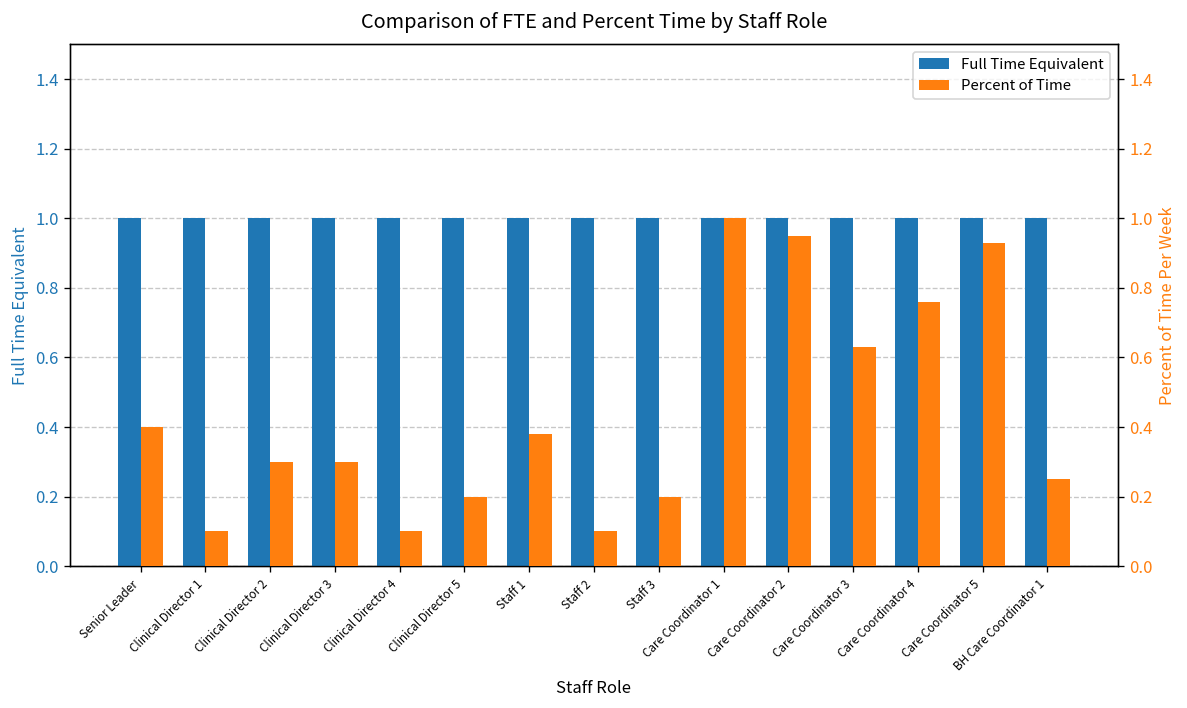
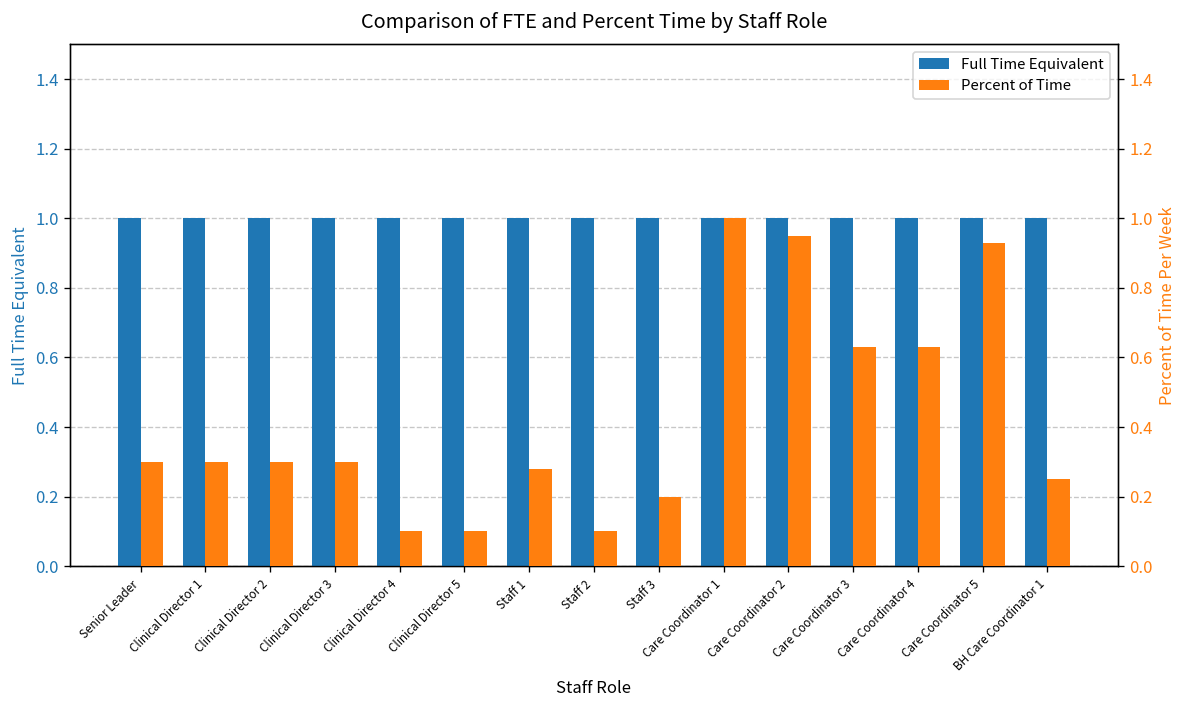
  {
    "Full Time Equivalent": {
      "Senior Leader": 1.00,
      "Clinical Director 1": 1.00,
      "Clinical Director 2": 1.00,
      "Clinical Director 3": 1.00,
      "Clinical Director 4": 1.00,
      "Clinical Director 5": 1.00,
      "Staff 1": 1.00,
      "Staff 2": 1.00,
      "Staff 3": 1.00,
      "Care Coordinator 1": 1.00,
      "Care Coordinator 2": 1.00,
      "Care Coordinator 3": 1.00,
      "Care Coordinator 4": 1.00,
      "Care Coordinator 5": 1.00,
      "BH Care Coordinator 1": 1.00
    },
    "Percent of Time": {
-     "Senior Leader": 0.4,
-     "Clinical Director 1": 0.1,
+     "Senior Leader": 0.3,
+     "Clinical Director 1": 0.3,
      "Clinical Director 2": 0.30,
      "Clinical Director 3": 0.30,
      "Clinical Director 4": 0.10,
-     "Clinical Director 5": 0.2,
-     "Staff 1": 0.38,
+     "Clinical Director 5": 0.1,
+     "Staff 1": 0.28,
      "Staff 2": 0.10,
      "Staff 3": 0.20,
      "Care Coordinator 1": 1.00,
      "Care Coordinator 2": 0.95,
      "Care Coordinator 3": 0.63,
-     "Care Coordinator 4": 0.76,
+     "Care Coordinator 4": 0.63,
      "Care Coordinator 5": 0.93,
      "BH Care Coordinator 1": 0.25
    }
  }
